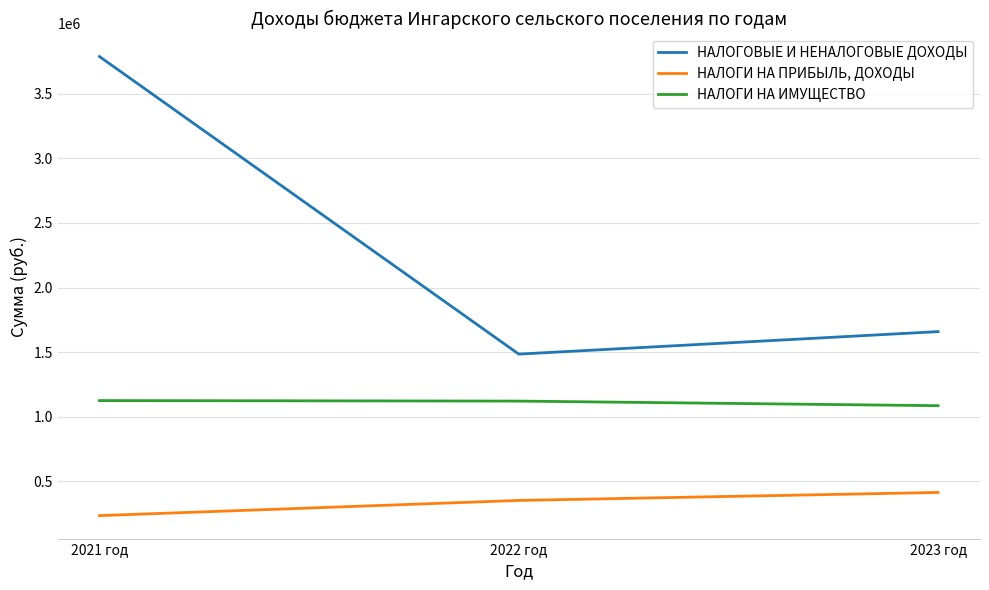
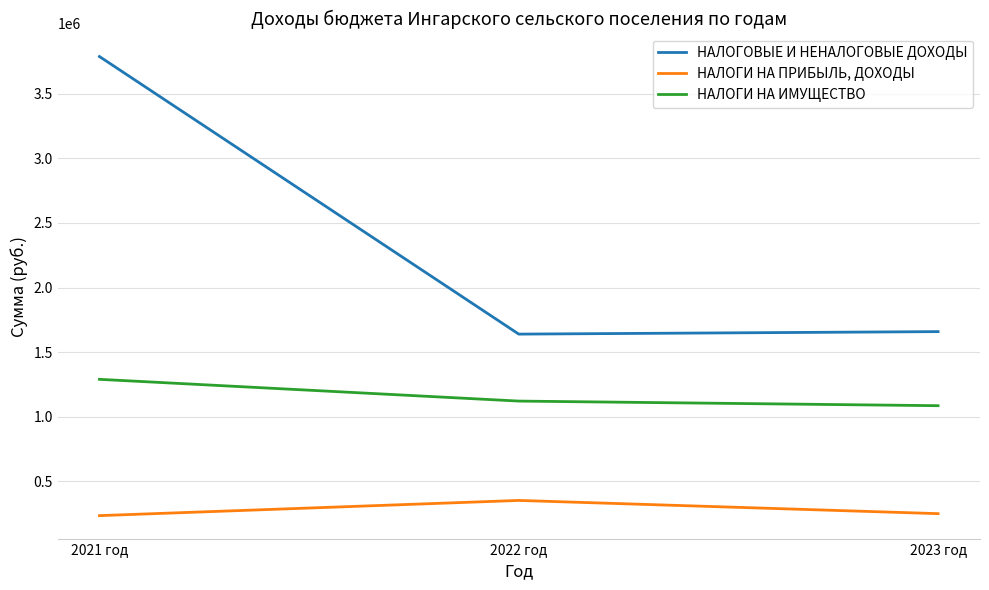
  {
    "НАЛОГОВЫЕ И НЕНАЛОГОВЫЕ ДОХОДЫ": {
      "2021 год": 3790000,
-     "2022 год": 1490000,
+     "2022 год": 1640000,
      "2023 год": 1660000
    },
    "НАЛОГИ НА ПРИБЫЛЬ, ДОХОДЫ": {
      "2021 год": 240000,
      "2022 год": 350000,
-     "2023 год": 410000
+     "2023 год": 250000
    },
    "НАЛОГИ НА ИМУЩЕСТВО": {
-     "2021 год": 1130000,
+     "2021 год": 1290000,
      "2022 год": 1120000,
      "2023 год": 1090000
    }
  }
